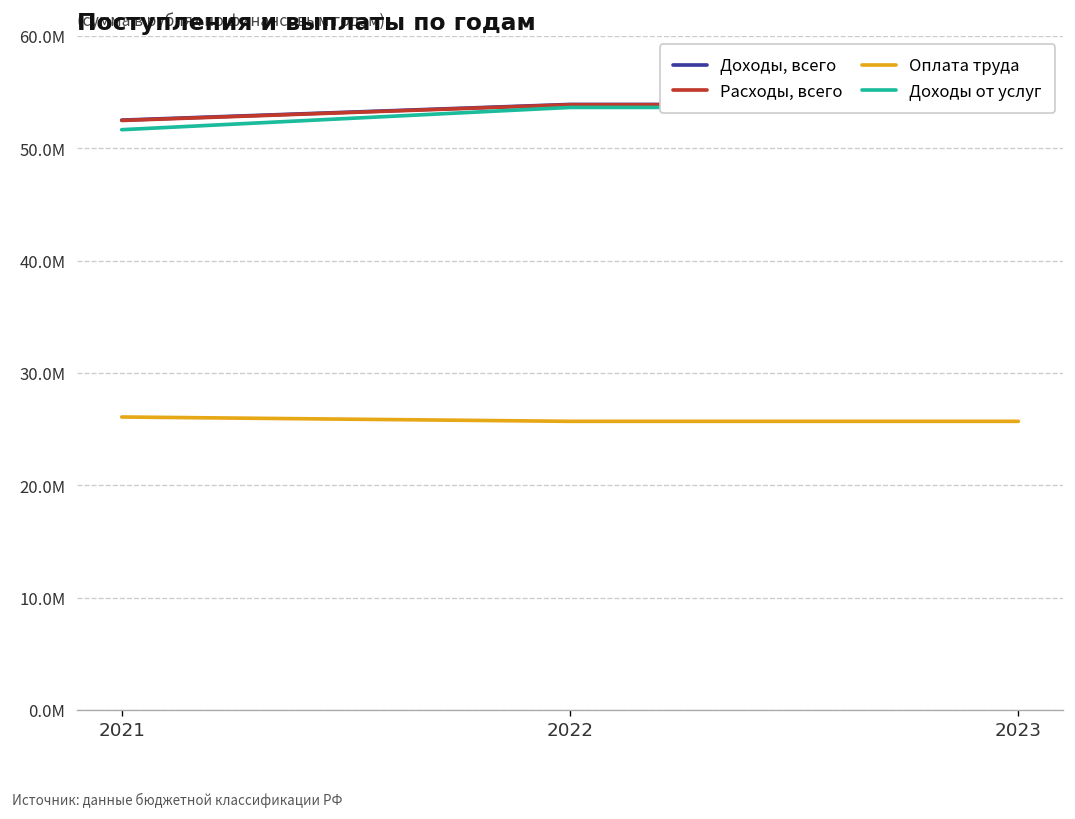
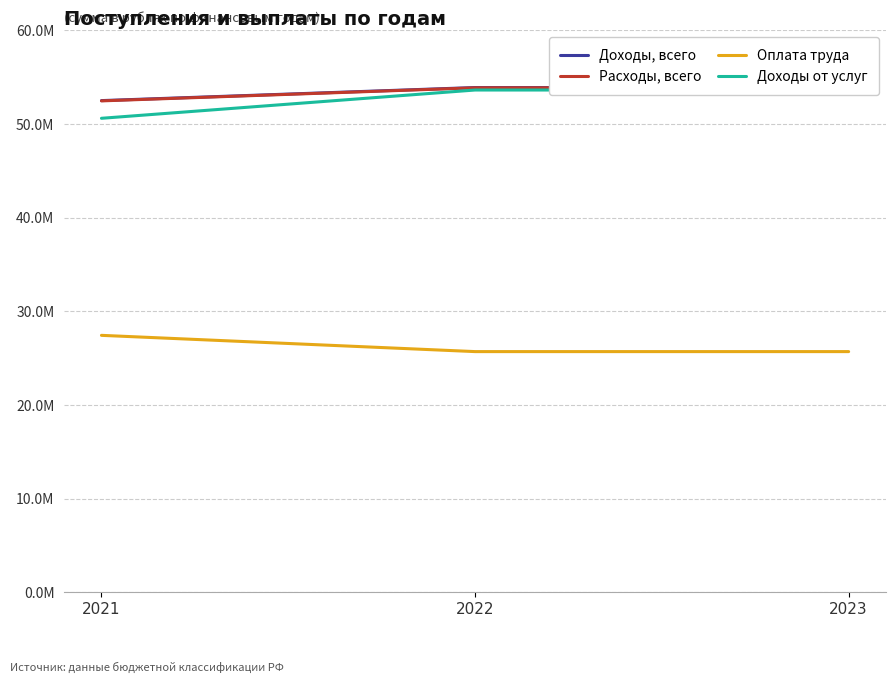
  {
    "Оплата труда": {
-     "2021": 26000000,
+     "2021": 27000000,
      "2022": 26000000,
      "2023": 26000000
    },
    "Доходы от услуг": {
-     "2021": 52000000
+     "2021": 51000000
    }
  }
